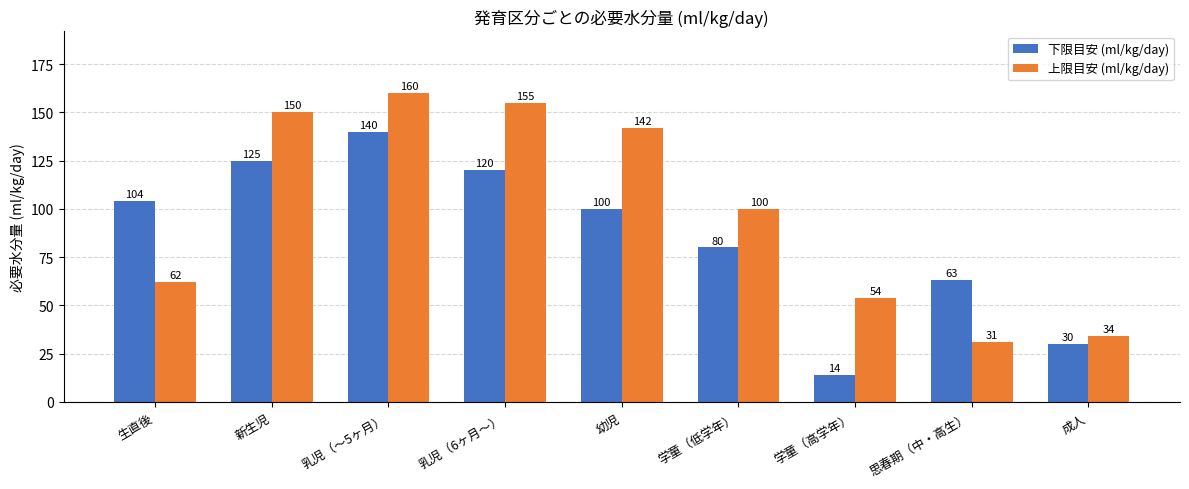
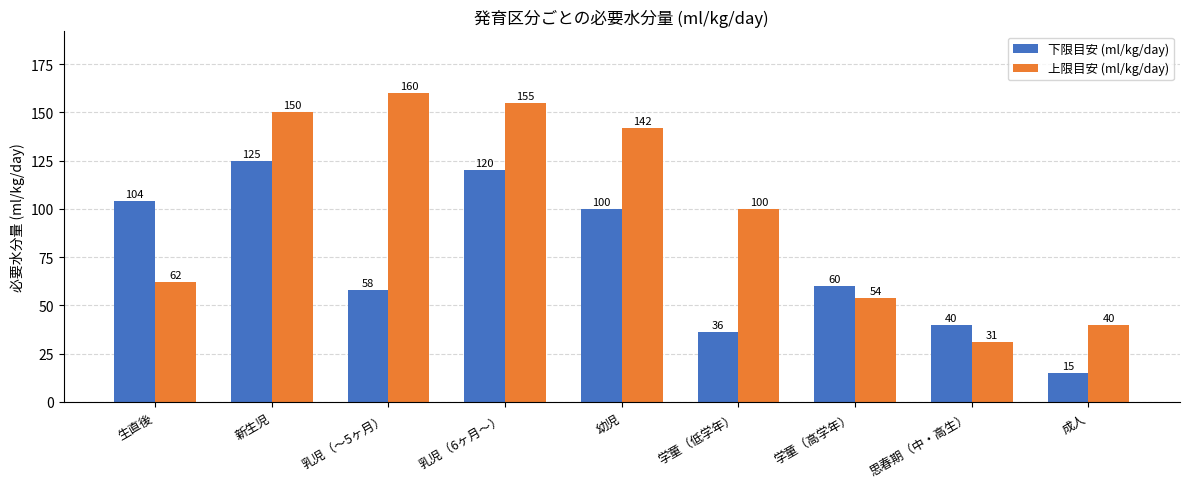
  {
    "下限目安 (ml/kg/day)": {
      "生直後": 104,
      "新生児": 125,
-     "乳児（～5ヶ月）": 140,
+     "乳児（～5ヶ月）": 58,
      "乳児（6ヶ月～）": 120,
      "幼児": 100,
-     "学童（低学年）": 80,
-     "学童（高学年）": 14,
-     "思春期（中・高生）": 63,
-     "成人": 30
+     "学童（低学年）": 36,
+     "学童（高学年）": 60,
+     "思春期（中・高生）": 40,
+     "成人": 15
    },
    "上限目安 (ml/kg/day)": {
      "生直後": 62,
      "新生児": 150,
      "乳児（～5ヶ月）": 160,
      "乳児（6ヶ月～）": 155,
      "幼児": 142,
      "学童（低学年）": 100,
      "学童（高学年）": 54,
      "思春期（中・高生）": 31,
-     "成人": 34
+     "成人": 40
    }
  }
